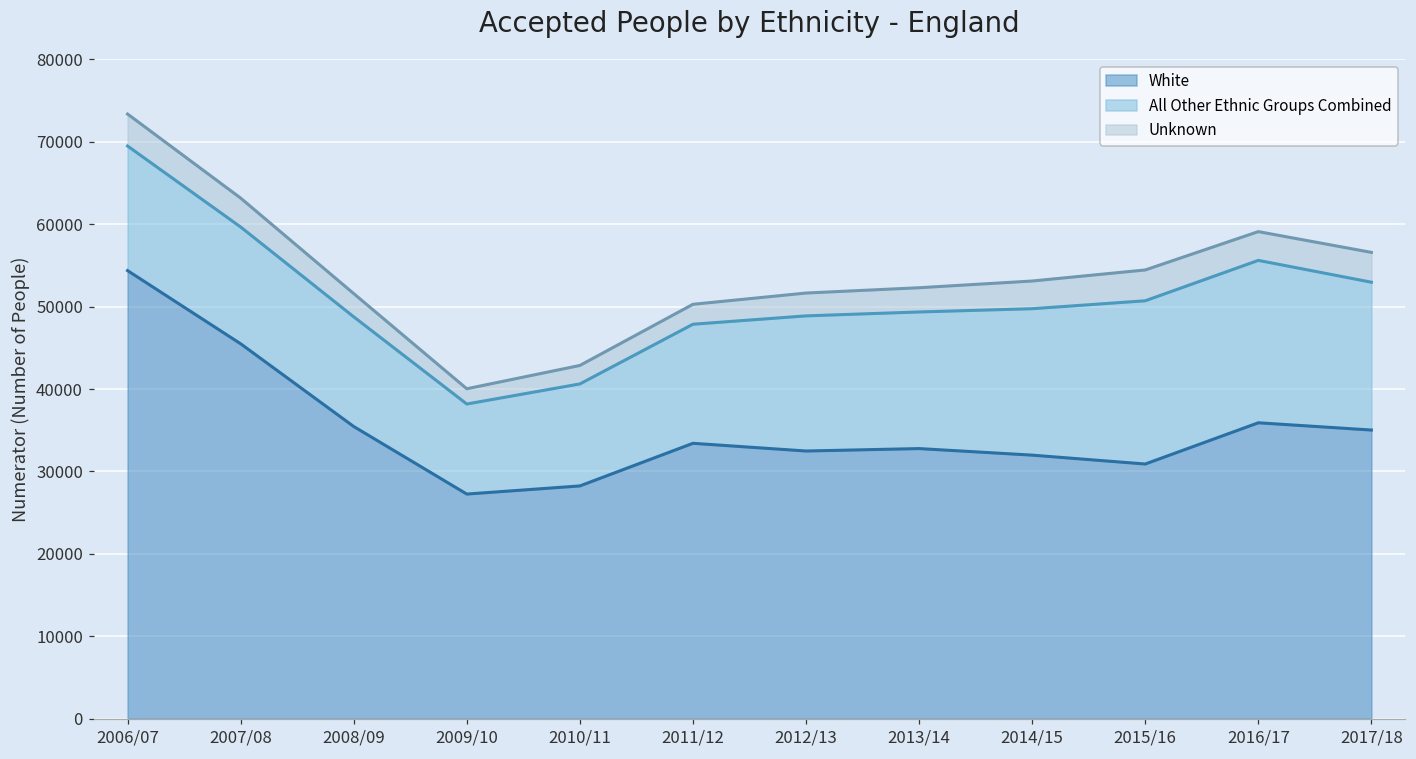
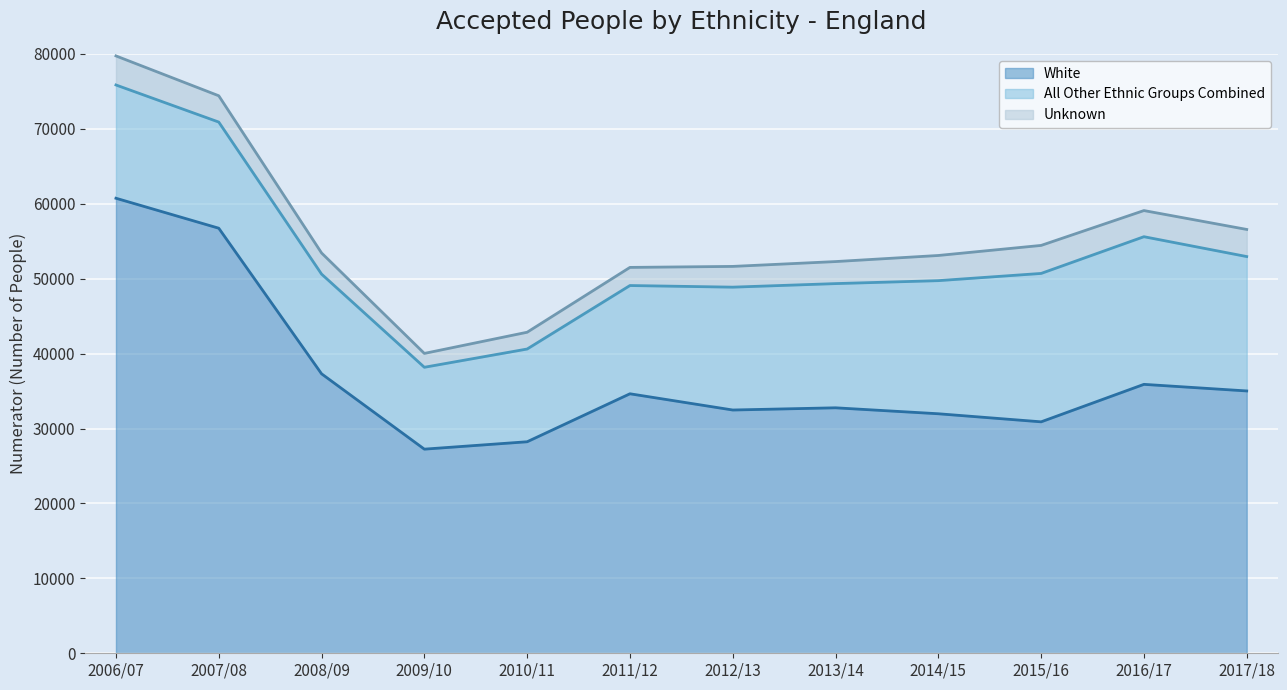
  {
    "White": {
-     "2006/07": 54000,
-     "2007/08": 45000,
-     "2008/09": 35000,
+     "2006/07": 61000,
+     "2007/08": 57000,
+     "2008/09": 37000,
      "2009/10": 27000,
      "2010/11": 28000,
-     "2011/12": 33000,
+     "2011/12": 35000,
      "2012/13": 32000,
      "2013/14": 33000,
      "2014/15": 32000,
      "2015/16": 31000,
      "2016/17": 36000,
      "2017/18": 35000
    }
  }
